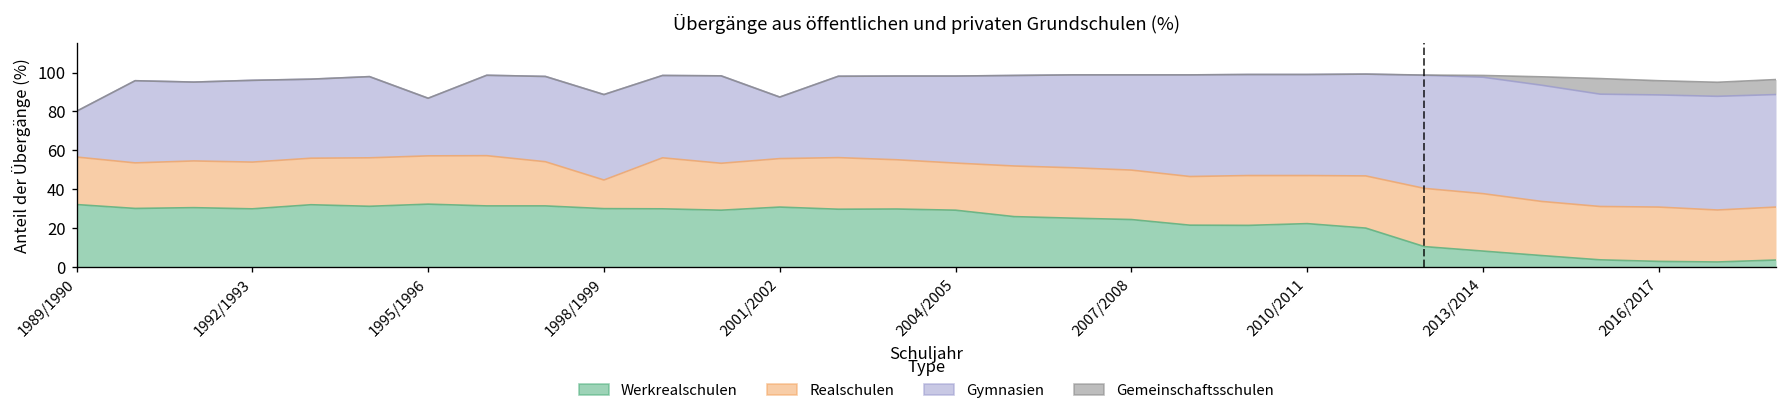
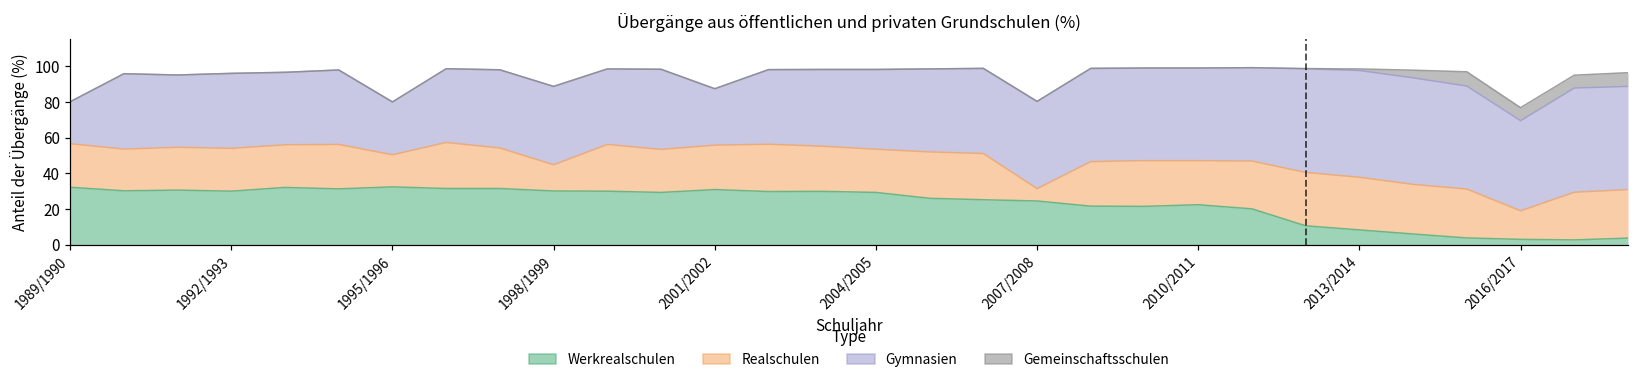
  {
    "Realschulen": {
      "1989/1990": 24,
      "1992/1993": 24,
-     "1995/1996": 25,
+     "1995/1996": 18,
      "1998/1999": 15,
      "2001/2002": 25,
      "2004/2005": 24,
-     "2007/2008": 25,
+     "2007/2008": 7,
      "2010/2011": 25,
      "2013/2014": 29,
-     "2016/2017": 28
+     "2016/2017": 16
    },
    "Gymnasien": {
-     "2016/2017": 58
+     "2016/2017": 51
    }
  }
